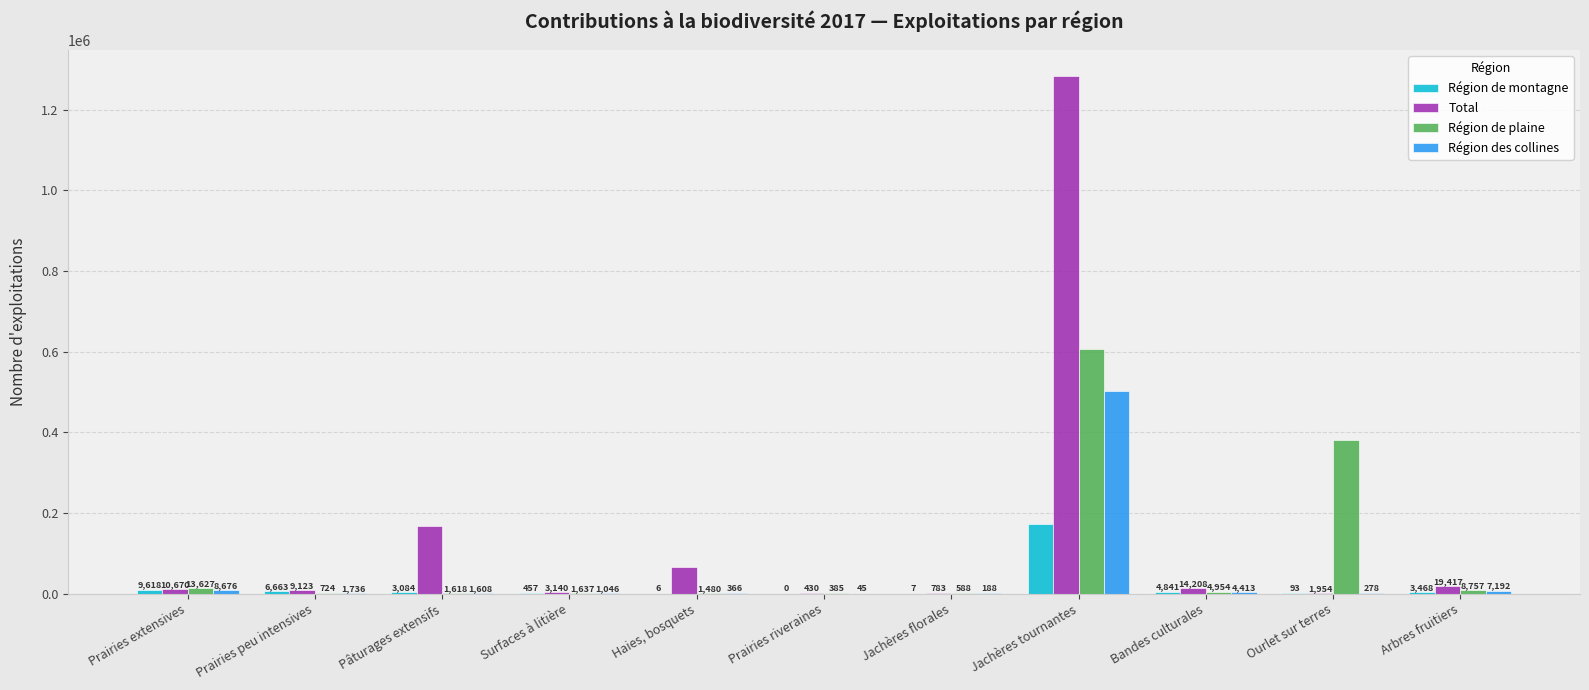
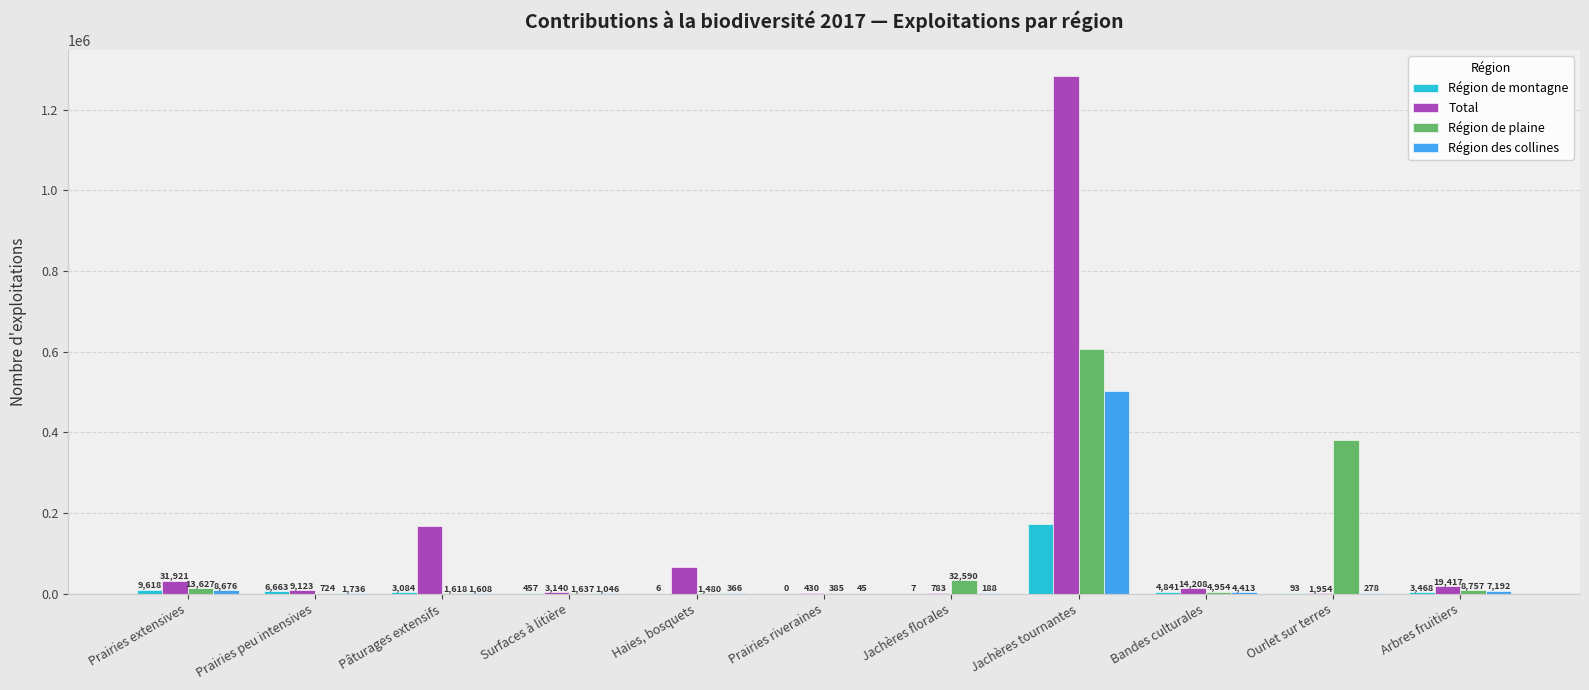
  {
    "Total": {
-     "Prairies extensives": "10,670",
+     "Prairies extensives": "31,921",
      "Prairies peu intensives": "9,123",
      "Surfaces à litière": "3,140",
      "Prairies riveraines": "430",
      "Jachères florales": "783",
      "Bandes culturales": "14,208",
      "Ourlet sur terres": "1,954",
      "Arbres fruitiers": "19,417"
    },
    "Région de plaine": {
      "Prairies extensives": "13,627",
      "Prairies peu intensives": "724",
      "Pâturages extensifs": "1,618",
      "Surfaces à litière": "1,637",
      "Haies, bosquets": "1,480",
      "Prairies riveraines": "385",
-     "Jachères florales": "588",
+     "Jachères florales": "32,590",
      "Bandes culturales": "4,954",
      "Arbres fruitiers": "8,757"
    }
  }
